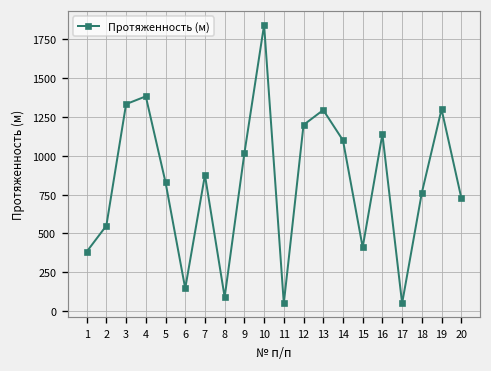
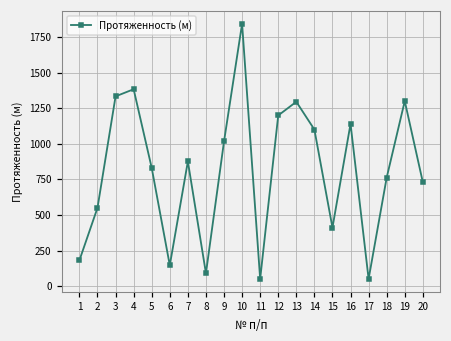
  {
-   "1": 380,
+   "1": 180,
    "2": 550,
    "3": 1330,
    "4": 1380,
    "5": 830,
    "6": 150,
    "7": 880,
    "8": 90,
    "9": 1020,
    "10": 1840,
    "11": 50,
    "12": 1200,
    "13": 1300,
    "14": 1100,
    "15": 410,
    "16": 1140,
    "17": 50,
    "18": 760,
    "19": 1300,
    "20": 730
  }
